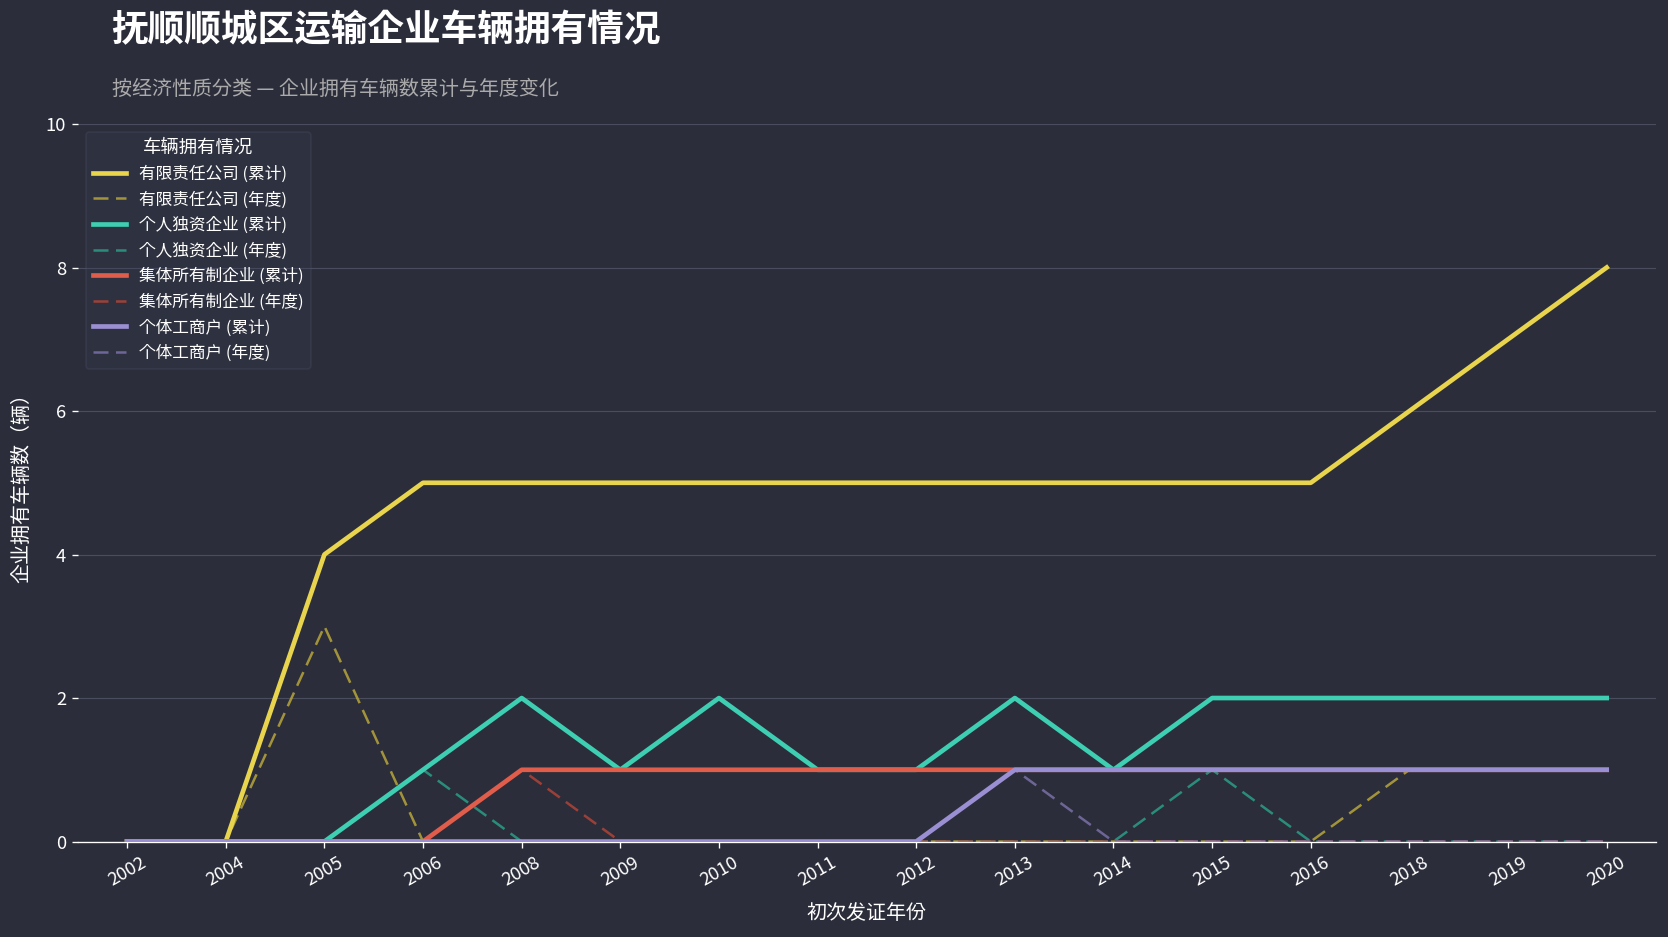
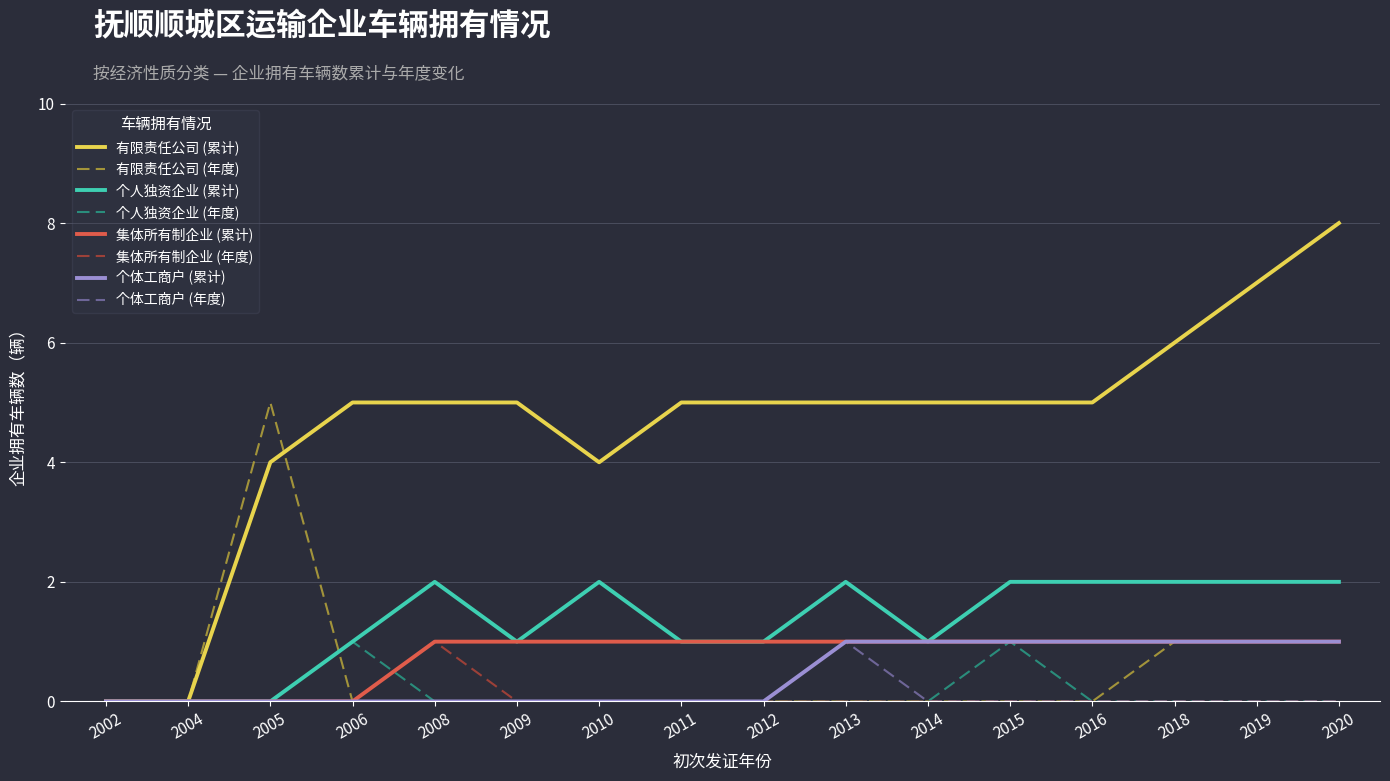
  {
    "有限责任公司 (累计)": {
      "2005": 4,
      "2006": 5,
      "2008": 5,
      "2009": 5,
-     "2010": 5,
+     "2010": 4,
      "2011": 5,
      "2012": 5,
      "2013": 5,
      "2014": 5,
      "2015": 5,
      "2016": 5,
      "2018": 6,
      "2019": 7,
      "2020": 8
    },
    "有限责任公司 (年度)": {
-     "2005": 3
+     "2005": 5
    },
    "个人独资企业 (累计)": {
      "2008": 2,
      "2010": 2,
      "2013": 2,
      "2015": 2,
      "2016": 2,
      "2018": 2,
      "2019": 2,
      "2020": 2
    }
  }
